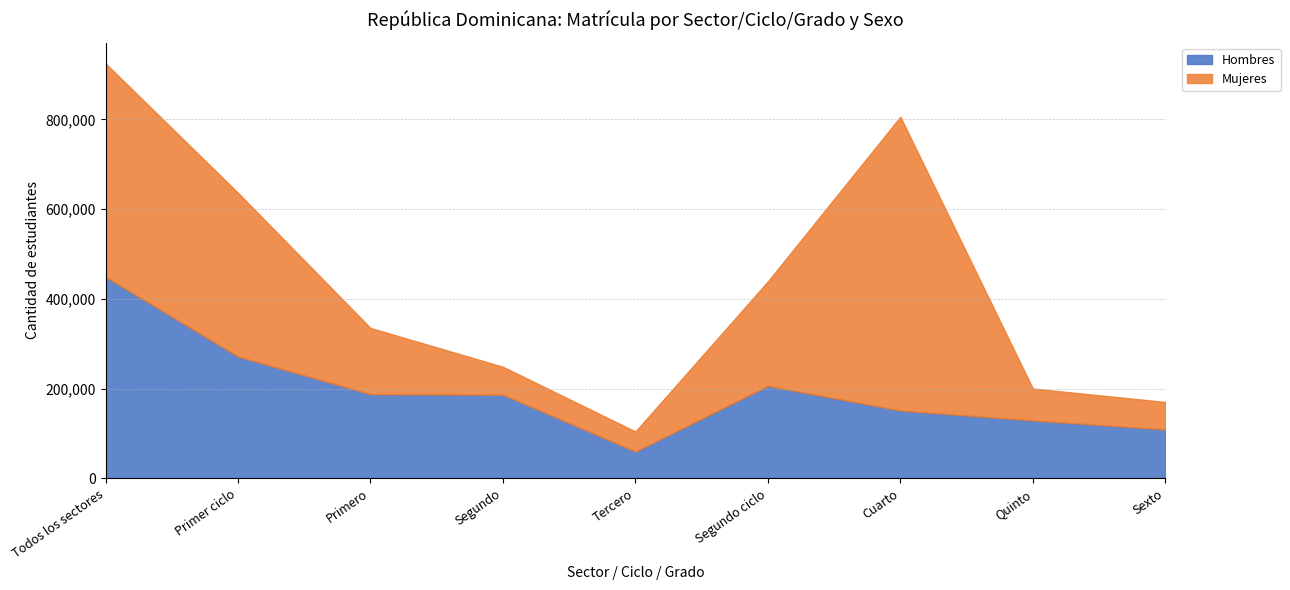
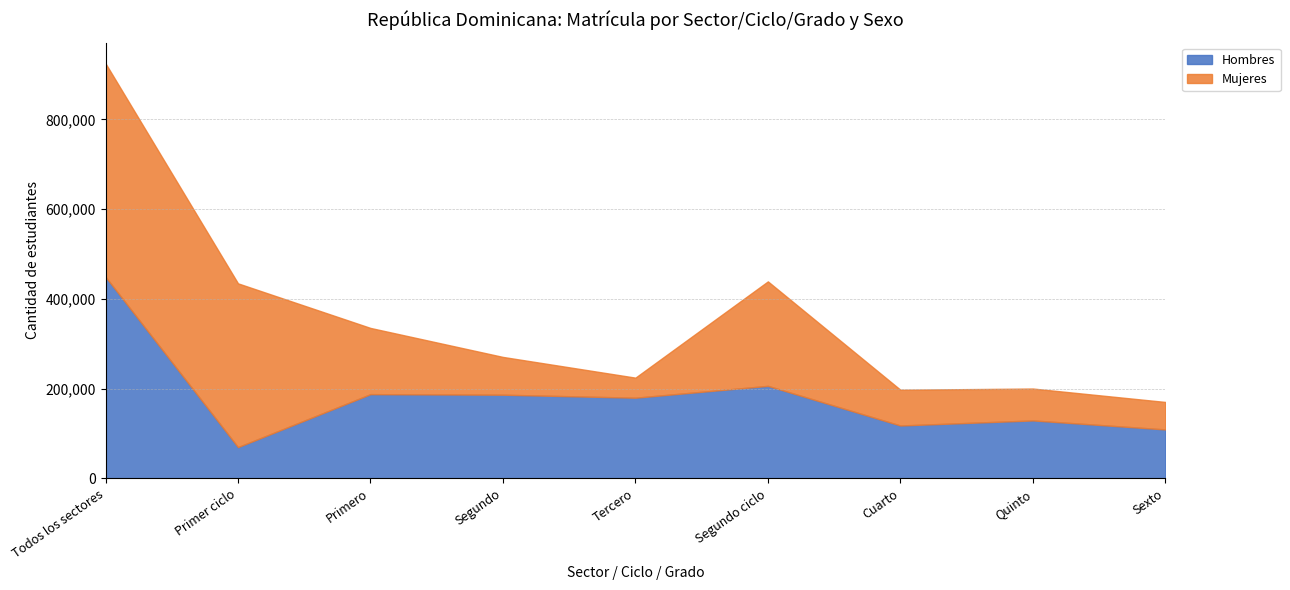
  {
    "Hombres": {
      "Todos los sectores": "450,000",
-     "Primer ciclo": "270,000",
+     "Primer ciclo": "70,000",
      "Primero": "190,000",
      "Segundo": "190,000",
-     "Tercero": "60,000",
+     "Tercero": "180,000",
      "Segundo ciclo": "210,000",
-     "Cuarto": "150,000",
+     "Cuarto": "120,000",
      "Quinto": "130,000",
      "Sexto": "110,000"
    },
    "Mujeres": {
      "Todos los sectores": "480,000",
      "Primer ciclo": "360,000",
      "Primero": "150,000",
-     "Segundo": "60,000",
+     "Segundo": "80,000",
      "Tercero": "40,000",
      "Segundo ciclo": "230,000",
-     "Cuarto": "650,000",
+     "Cuarto": "80,000",
      "Quinto": "70,000",
      "Sexto": "60,000"
    }
  }
